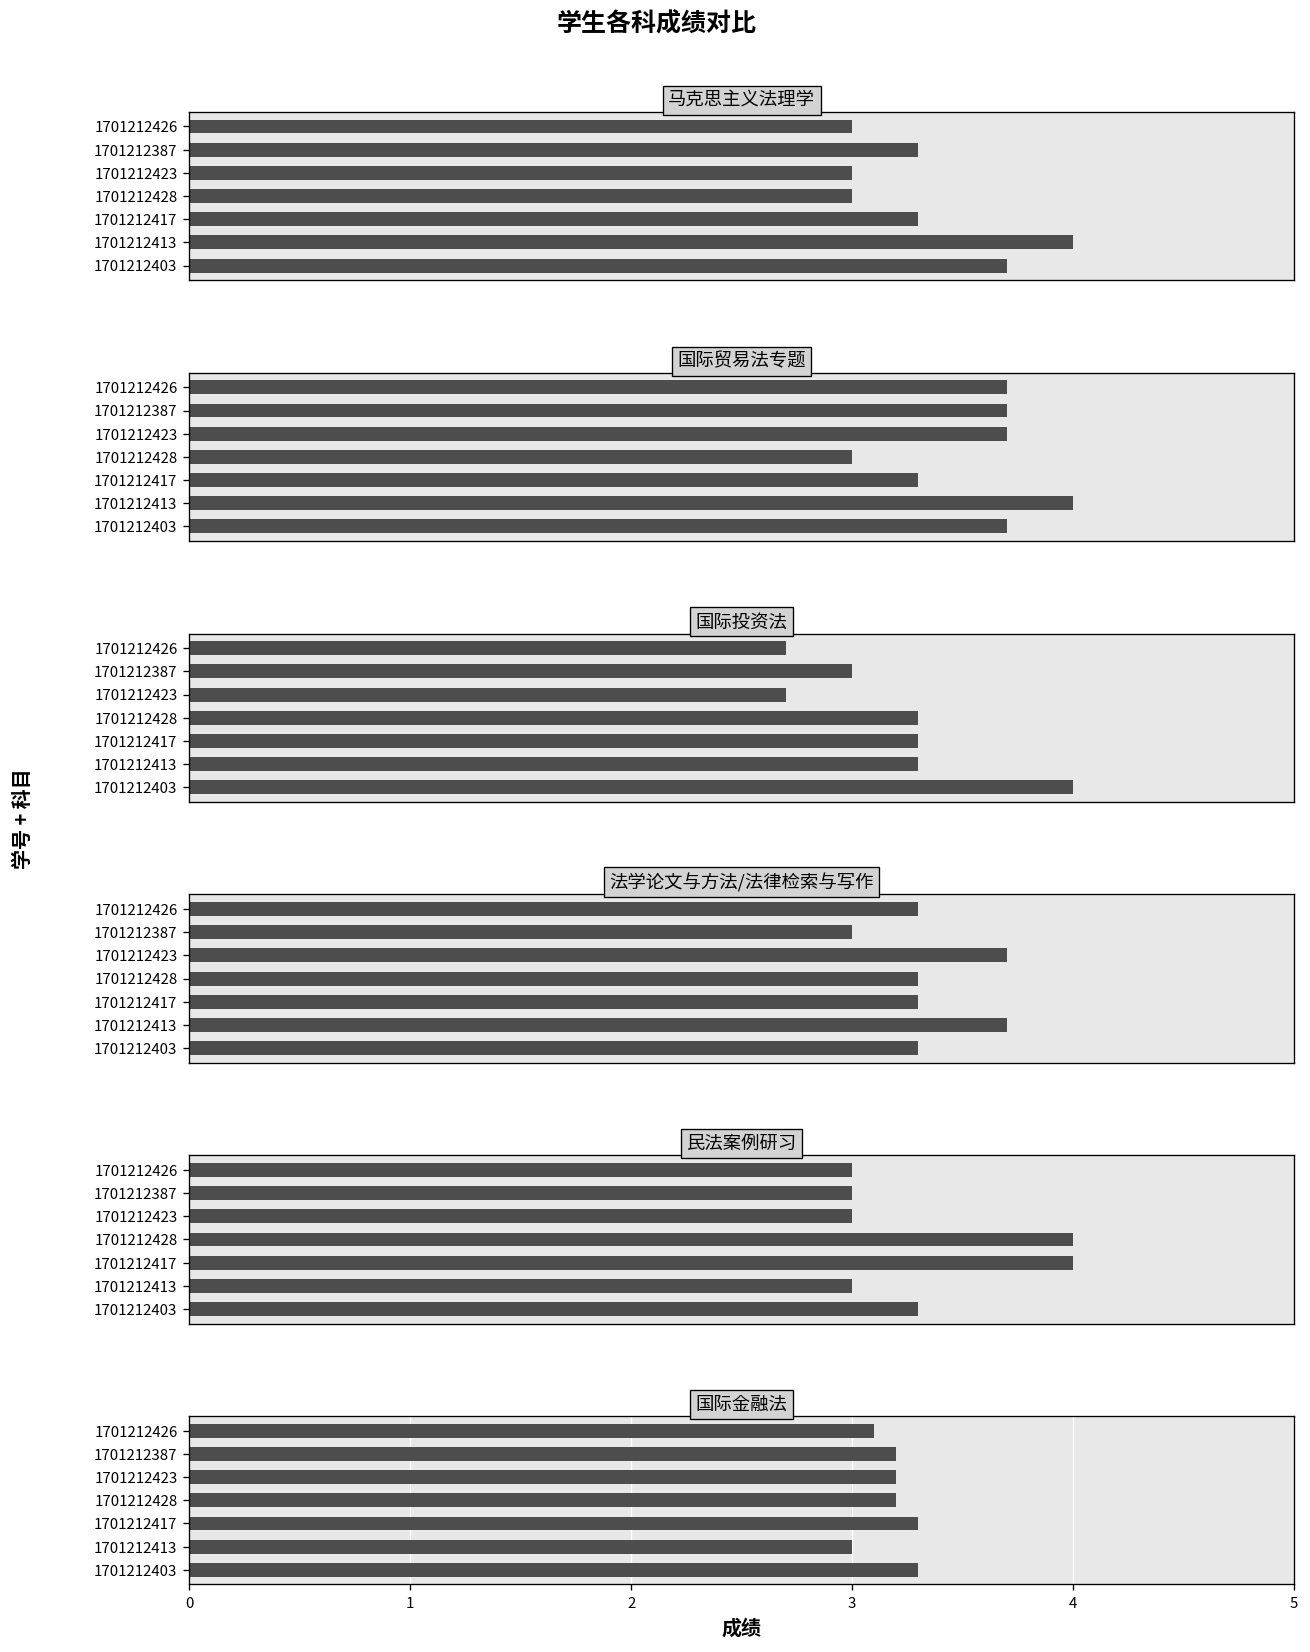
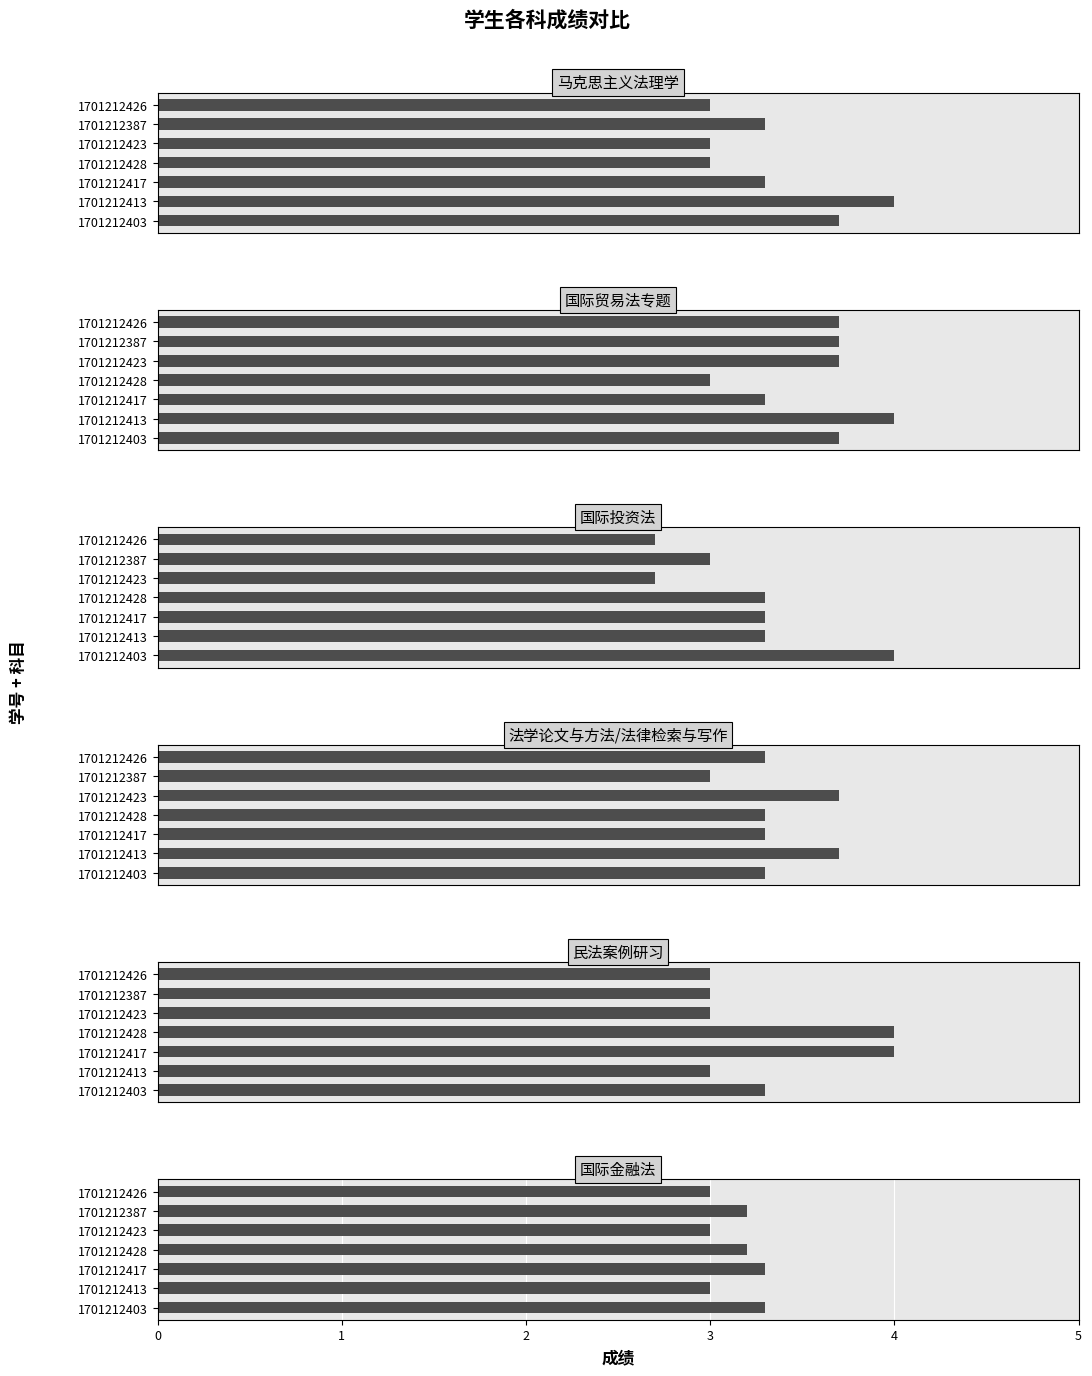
  {
    "国际金融法": {
-     "1701212426": 3.1,
+     "1701212426": 3.0,
      "1701212387": 3.2,
-     "1701212423": 3.2,
+     "1701212423": 3.0,
      "1701212428": 3.2,
      "1701212417": 3.3,
      "1701212413": 3.0,
      "1701212403": 3.3
    }
  }
